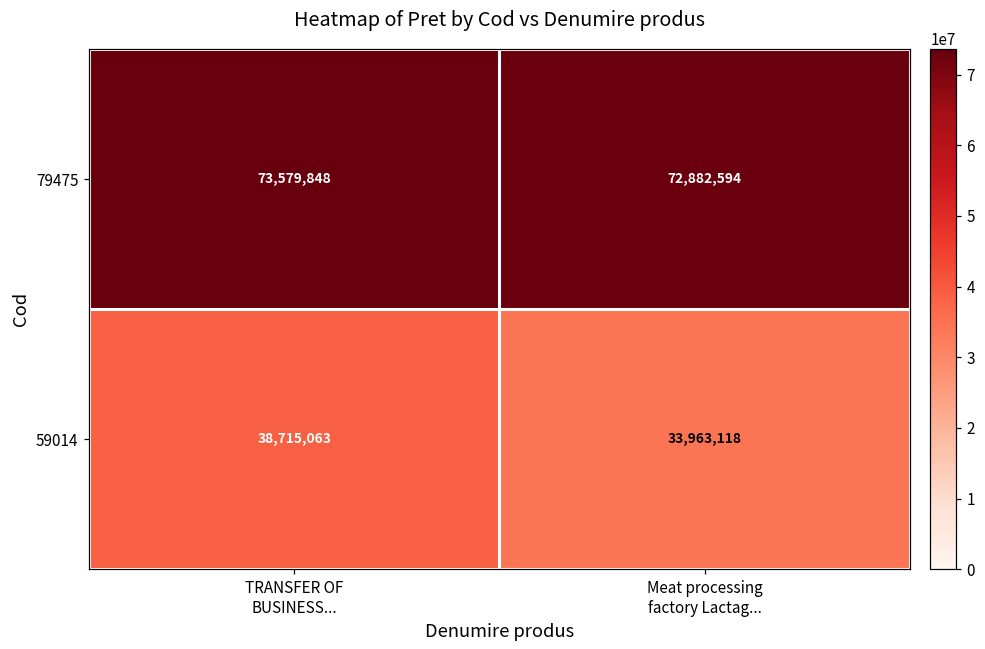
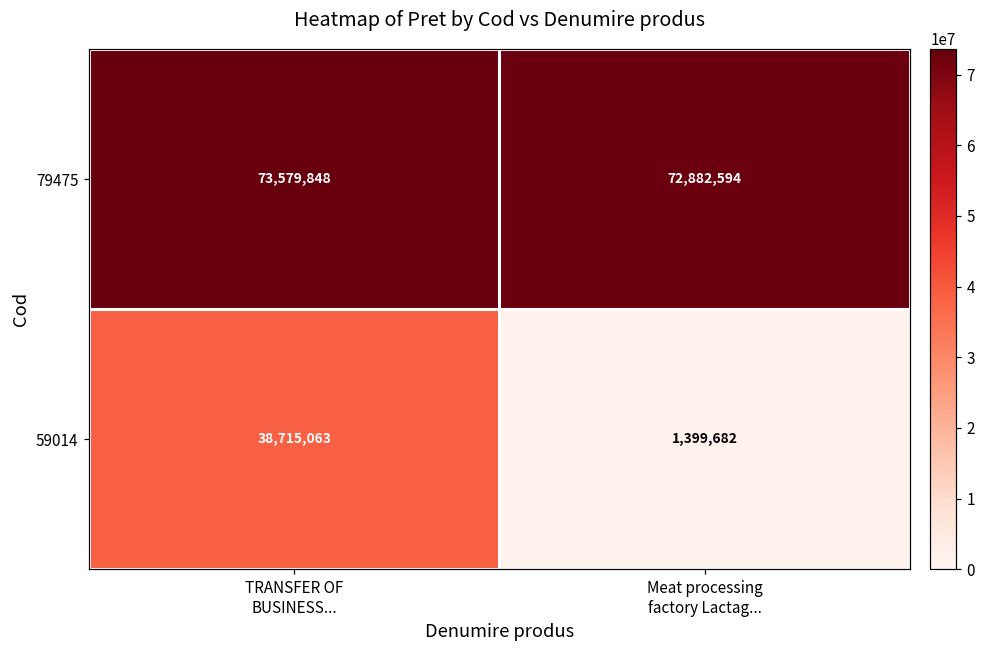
  {
    "79475": {
      "TRANSFER OF BUSINESS...": "73,579,848",
      "Meat processing factory Lactag...": "72,882,594"
    },
    "59014": {
      "TRANSFER OF BUSINESS...": "38,715,063",
-     "Meat processing factory Lactag...": "33,963,118"
+     "Meat processing factory Lactag...": "1,399,682"
    }
  }
